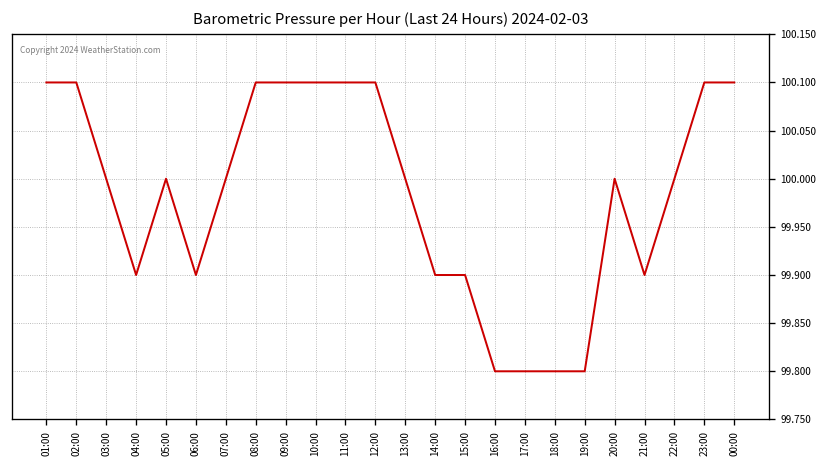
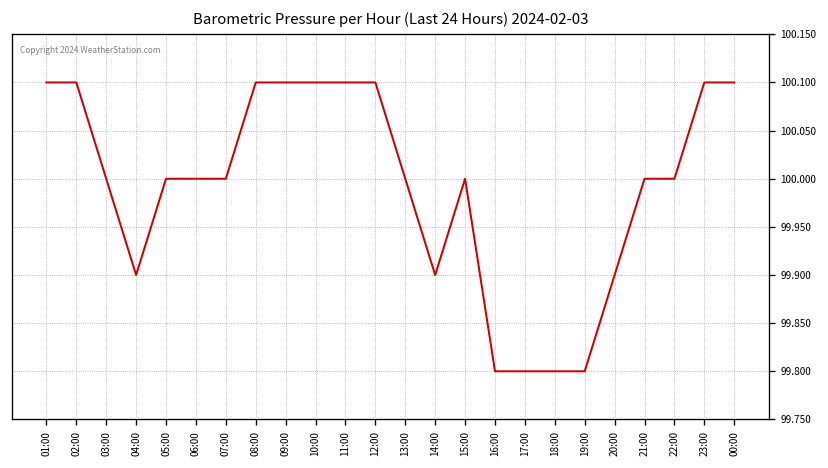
  {
    "03:00": 100.0,
    "04:00": 99.9,
    "05:00": 100.0,
-   "06:00": 99.9,
+   "06:00": 100.0,
    "07:00": 100.0,
    "08:00": 100.1,
    "09:00": 100.1,
    "10:00": 100.1,
    "11:00": 100.1,
    "12:00": 100.1,
    "13:00": 100.0,
    "14:00": 99.9,
-   "15:00": 99.9,
+   "15:00": 100.0,
    "16:00": 99.8,
    "17:00": 99.8,
    "18:00": 99.8,
    "19:00": 99.8,
-   "20:00": 100.0,
-   "21:00": 99.9,
+   "20:00": 99.9,
+   "21:00": 100.0,
    "22:00": 100.0,
    "23:00": 100.1,
    "00:00": 100.1
  }
